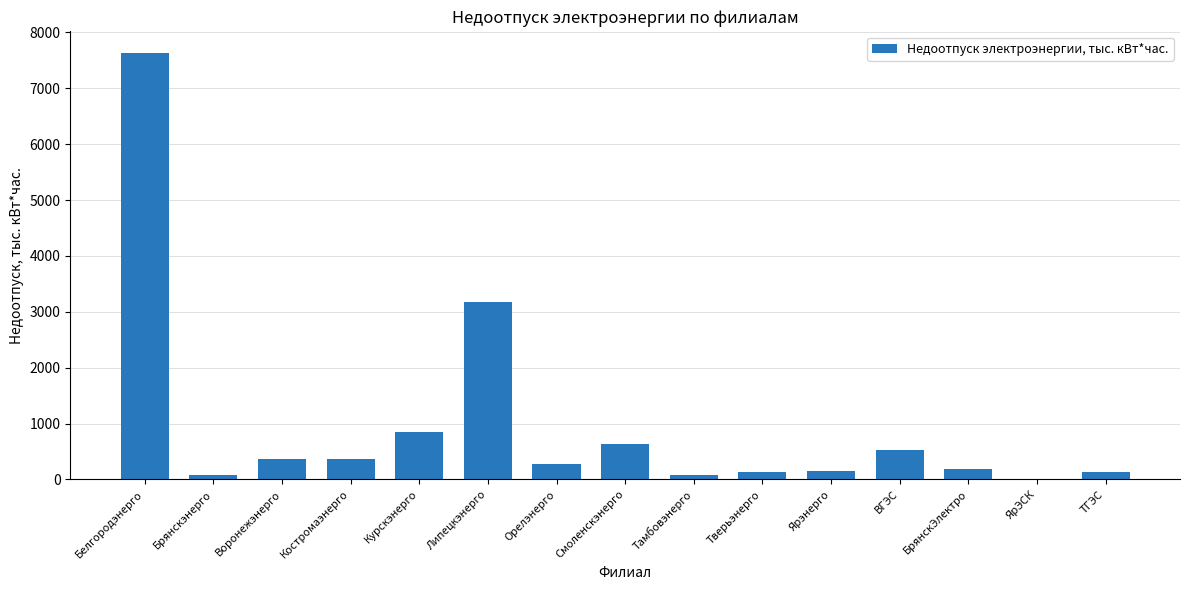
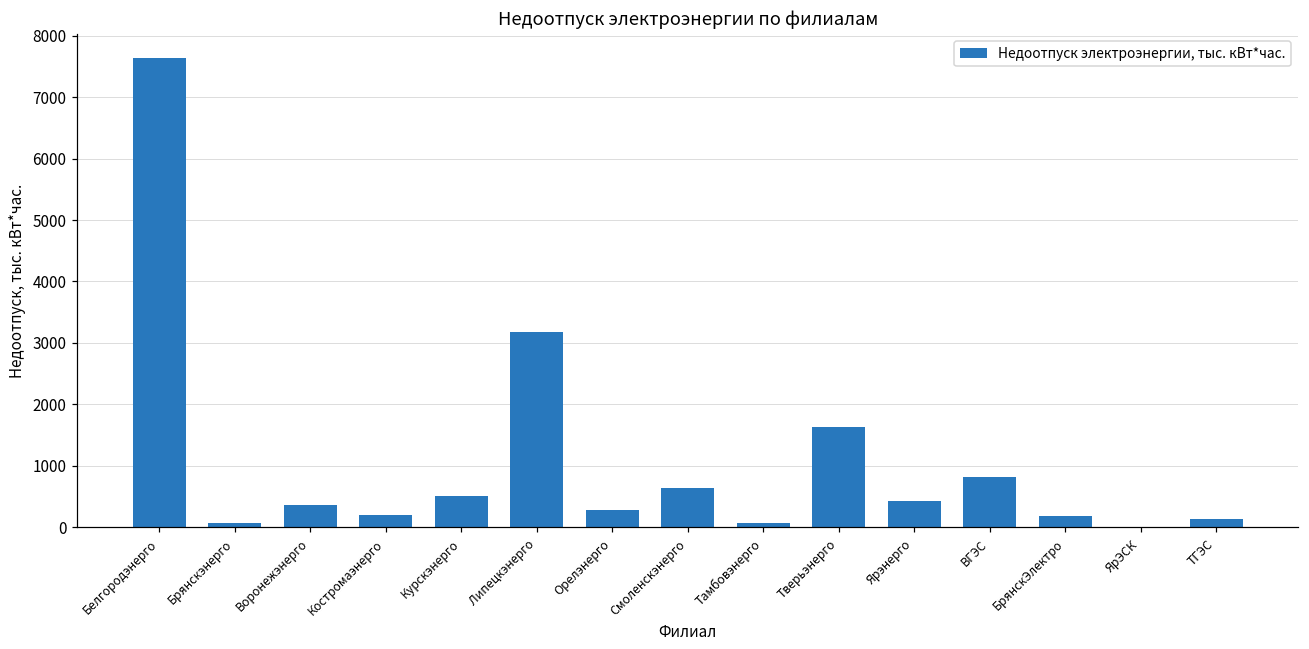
  {
    "Белгородэнерго": 7600,
    "Брянскэнерго": 100,
    "Воронежэнерго": 400,
-   "Костромаэнерго": 400,
-   "Курскэнерго": 800,
+   "Костромаэнерго": 200,
+   "Курскэнерго": 500,
    "Липецкэнерго": 3200,
    "Орелэнерго": 300,
    "Смоленскэнерго": 600,
    "Тамбовэнерго": 100,
-   "Тверьэнерго": 100,
-   "Ярэнерго": 200,
-   "ВГЭС": 500,
+   "Тверьэнерго": 1600,
+   "Ярэнерго": 400,
+   "ВГЭС": 800,
    "БрянскЭлектро": 200,
    "ТГЭС": 100
  }
